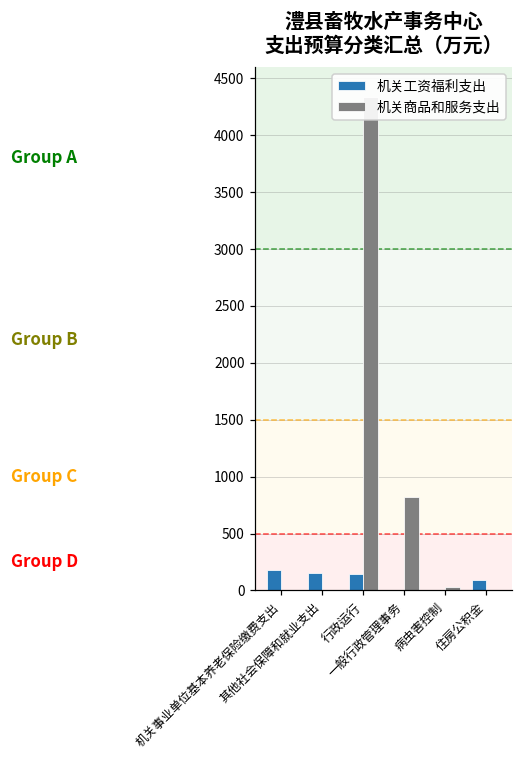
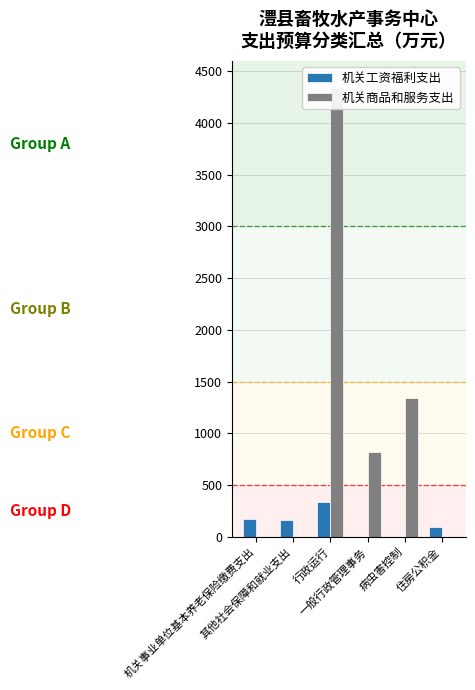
  {
    "机关工资福利支出": {
      "机关事业单位基本养老保险缴费支出": 180,
      "其他社会保障和就业支出": 160,
-     "行政运行": 140,
+     "行政运行": 340,
      "一般行政管理事务": 0,
      "病虫害控制": 0,
      "住房公积金": 90
    },
    "机关商品和服务支出": {
      "机关事业单位基本养老保险缴费支出": 0,
      "其他社会保障和就业支出": 0,
      "一般行政管理事务": 820,
-     "病虫害控制": 30,
+     "病虫害控制": 1340,
      "住房公积金": 0
    }
  }
